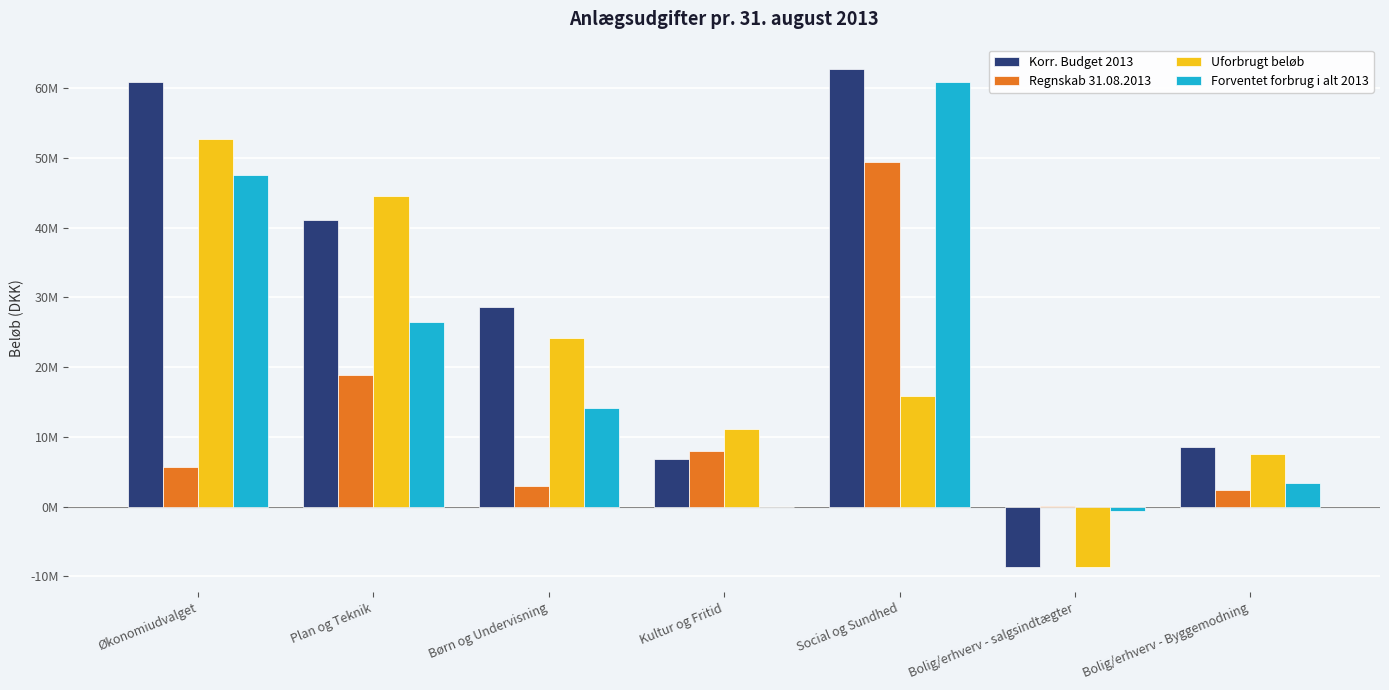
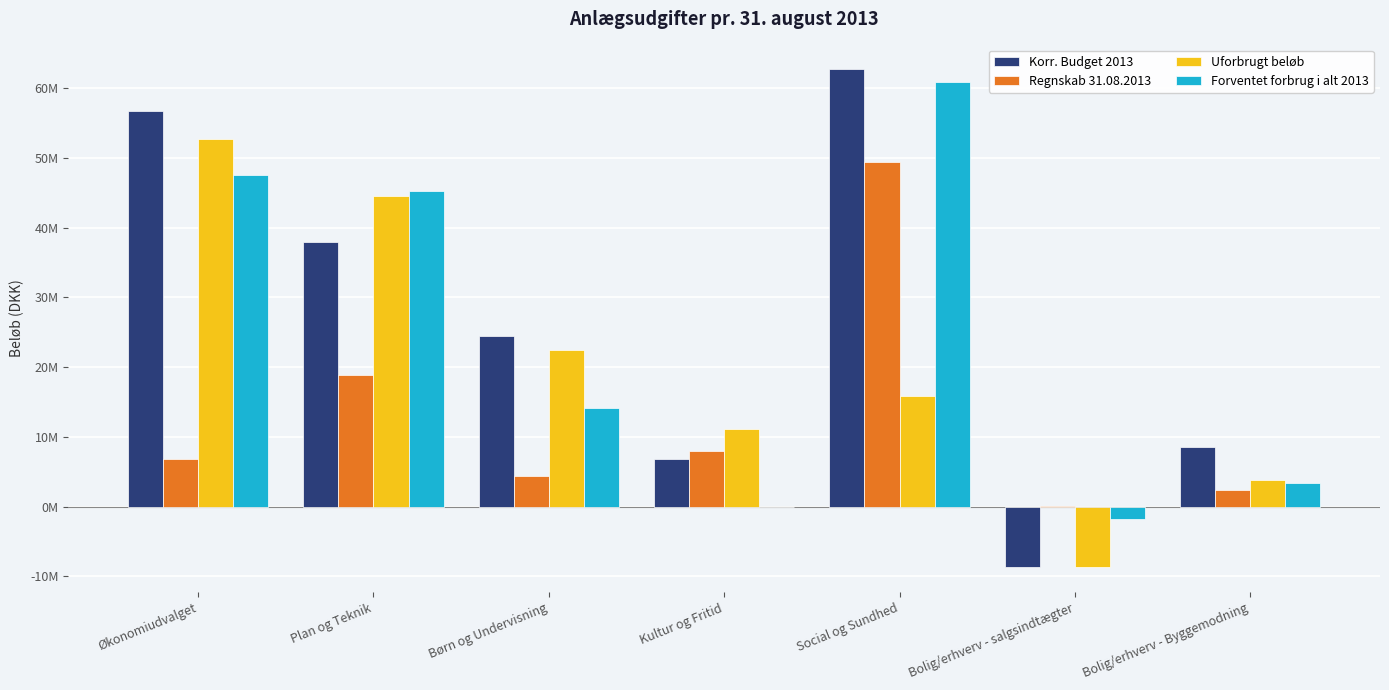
  {
    "Korr. Budget 2013": {
-     "Økonomiudvalget": 61000000,
-     "Plan og Teknik": 41000000,
-     "Børn og Undervisning": 29000000,
+     "Økonomiudvalget": 57000000,
+     "Plan og Teknik": 38000000,
+     "Børn og Undervisning": 25000000,
      "Kultur og Fritid": 7000000,
      "Social og Sundhed": 63000000,
      "Bolig/erhverv - salgsindtægter": -9000000,
      "Bolig/erhverv - Byggemodning": 9000000
    },
    "Regnskab 31.08.2013": {
-     "Økonomiudvalget": 6000000,
+     "Økonomiudvalget": 7000000,
      "Plan og Teknik": 19000000,
-     "Børn og Undervisning": 3000000,
+     "Børn og Undervisning": 4000000,
      "Kultur og Fritid": 8000000,
      "Social og Sundhed": 49000000,
      "Bolig/erhverv - Byggemodning": 2000000
    },
    "Uforbrugt beløb": {
      "Økonomiudvalget": 53000000,
      "Plan og Teknik": 44000000,
-     "Børn og Undervisning": 24000000,
+     "Børn og Undervisning": 22000000,
      "Kultur og Fritid": 11000000,
      "Social og Sundhed": 16000000,
      "Bolig/erhverv - salgsindtægter": -9000000,
-     "Bolig/erhverv - Byggemodning": 8000000
+     "Bolig/erhverv - Byggemodning": 4000000
    },
    "Forventet forbrug i alt 2013": {
      "Økonomiudvalget": 48000000,
-     "Plan og Teknik": 26000000,
+     "Plan og Teknik": 45000000,
      "Børn og Undervisning": 14000000,
      "Kultur og Fritid": 0,
      "Social og Sundhed": 61000000,
-     "Bolig/erhverv - salgsindtægter": -1000000,
+     "Bolig/erhverv - salgsindtægter": -2000000,
      "Bolig/erhverv - Byggemodning": 3000000
    }
  }
